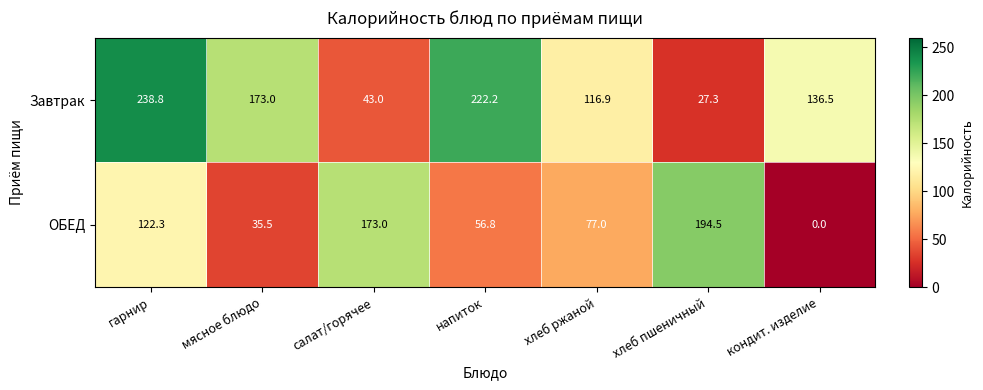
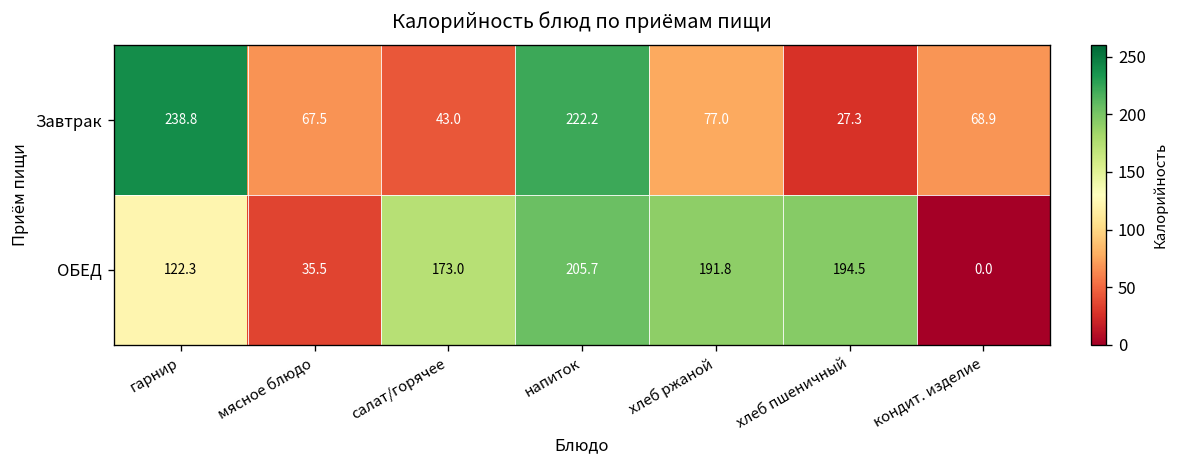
  {
    "Завтрак": {
      "гарнир": 238.8,
-     "мясное блюдо": 173.0,
+     "мясное блюдо": 67.5,
      "салат/горячее": 43.0,
      "напиток": 222.2,
-     "хлеб ржаной": 116.9,
+     "хлеб ржаной": 77.0,
      "хлеб пшеничный": 27.3,
-     "кондит. изделие": 136.5
+     "кондит. изделие": 68.9
    },
    "ОБЕД": {
      "гарнир": 122.3,
      "мясное блюдо": 35.5,
      "салат/горячее": 173.0,
-     "напиток": 56.8,
-     "хлеб ржаной": 77.0,
+     "напиток": 205.7,
+     "хлеб ржаной": 191.8,
      "хлеб пшеничный": 194.5,
      "кондит. изделие": 0.0
    }
  }
